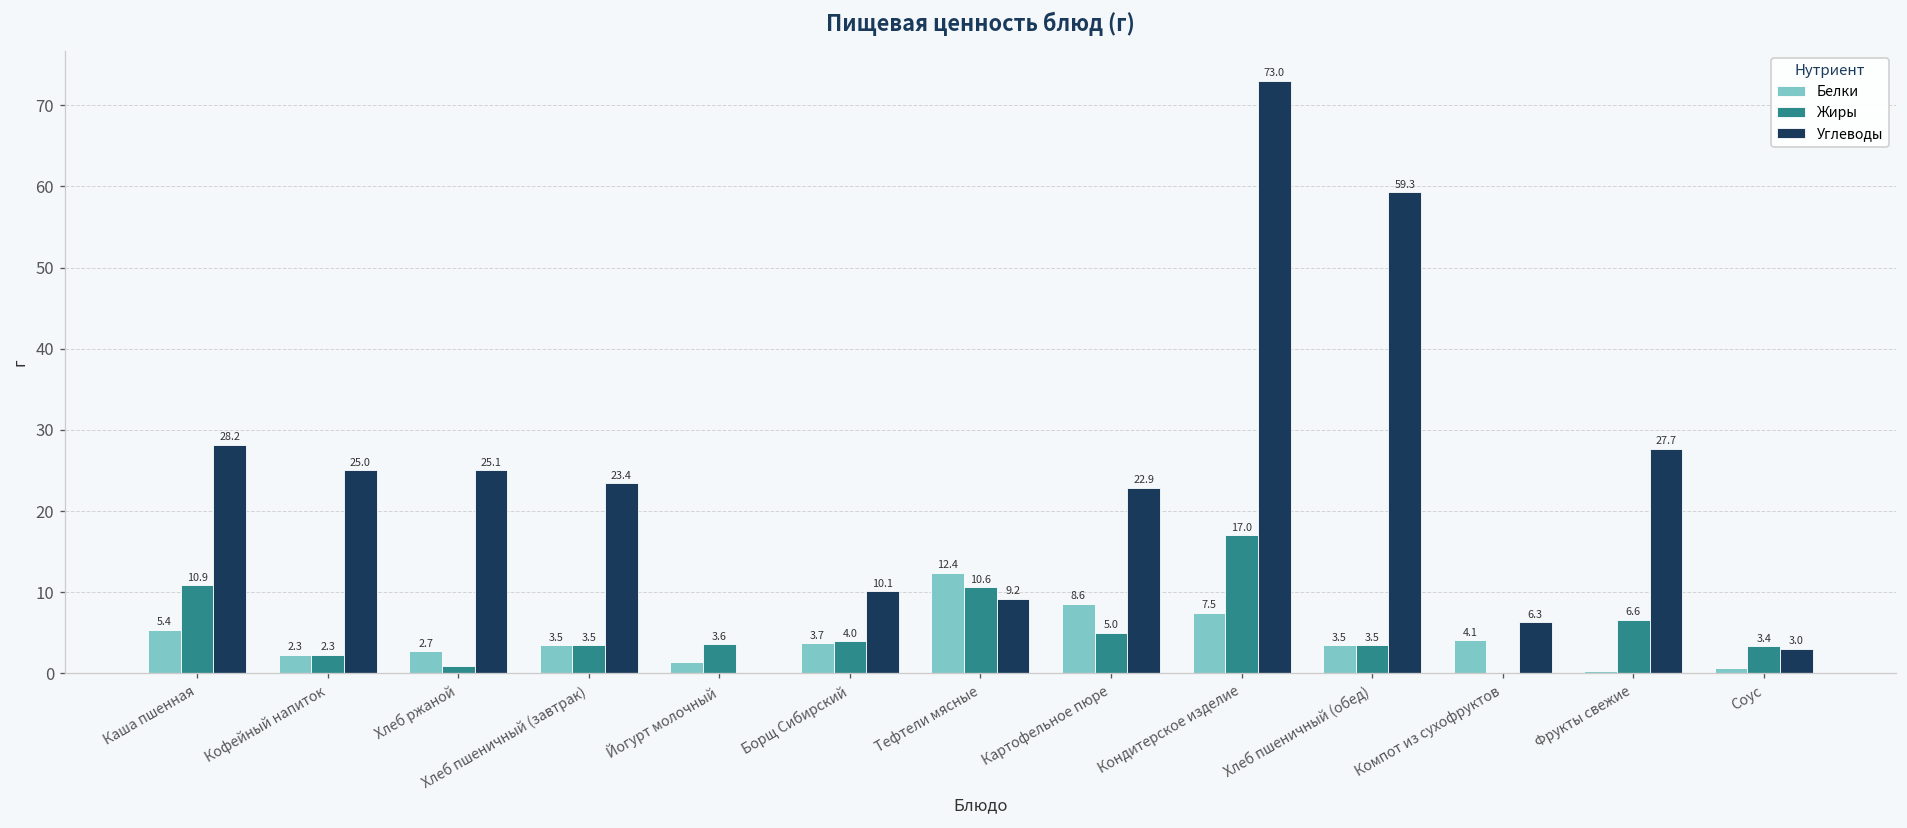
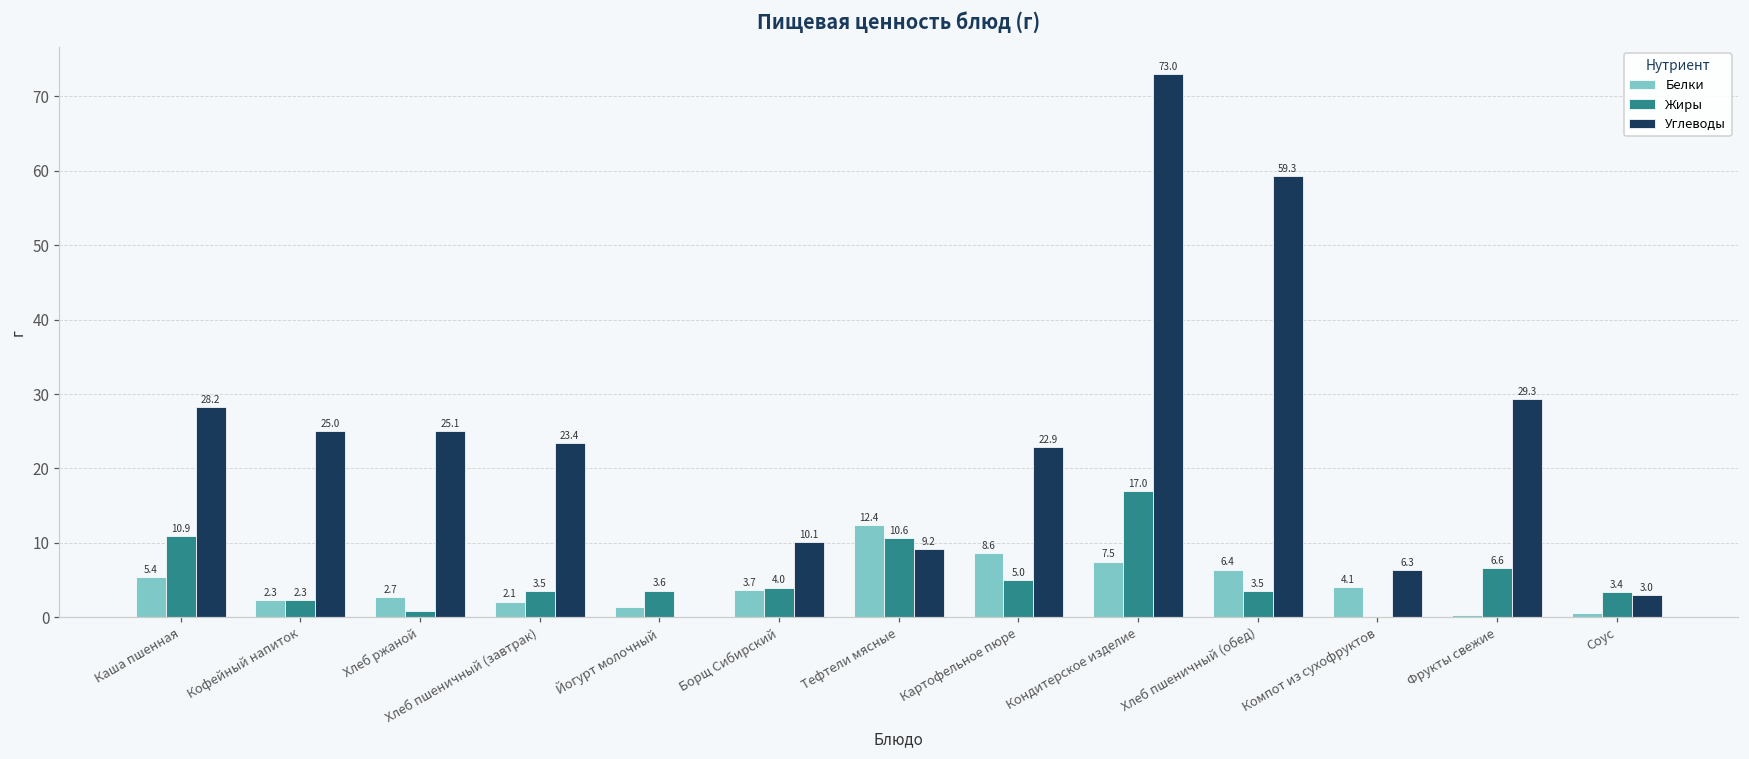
  {
    "Белки": {
      "Каша пшенная": 5.4,
      "Кофейный напиток": 2.3,
      "Хлеб ржаной": 2.7,
-     "Хлеб пшеничный (завтрак)": 3.5,
+     "Хлеб пшеничный (завтрак)": 2.1,
      "Борщ Сибирский": 3.7,
      "Тефтели мясные": 12.4,
      "Картофельное пюре": 8.6,
      "Кондитерское изделие": 7.5,
-     "Хлеб пшеничный (обед)": 3.5,
+     "Хлеб пшеничный (обед)": 6.4,
      "Компот из сухофруктов": 4.1
    },
    "Жиры": {
      "Каша пшенная": 10.9,
      "Кофейный напиток": 2.3,
      "Хлеб пшеничный (завтрак)": 3.5,
      "Йогурт молочный": 3.6,
      "Борщ Сибирский": 4.0,
      "Тефтели мясные": 10.6,
      "Картофельное пюре": 5.0,
      "Кондитерское изделие": 17.0,
      "Хлеб пшеничный (обед)": 3.5,
      "Фрукты свежие": 6.6,
      "Соус": 3.4
    },
    "Углеводы": {
      "Каша пшенная": 28.2,
      "Кофейный напиток": 25.0,
      "Хлеб ржаной": 25.1,
      "Хлеб пшеничный (завтрак)": 23.4,
      "Борщ Сибирский": 10.1,
      "Тефтели мясные": 9.2,
      "Картофельное пюре": 22.9,
      "Кондитерское изделие": 73.0,
      "Хлеб пшеничный (обед)": 59.3,
      "Компот из сухофруктов": 6.3,
-     "Фрукты свежие": 27.7,
+     "Фрукты свежие": 29.3,
      "Соус": 3.0
    }
  }
